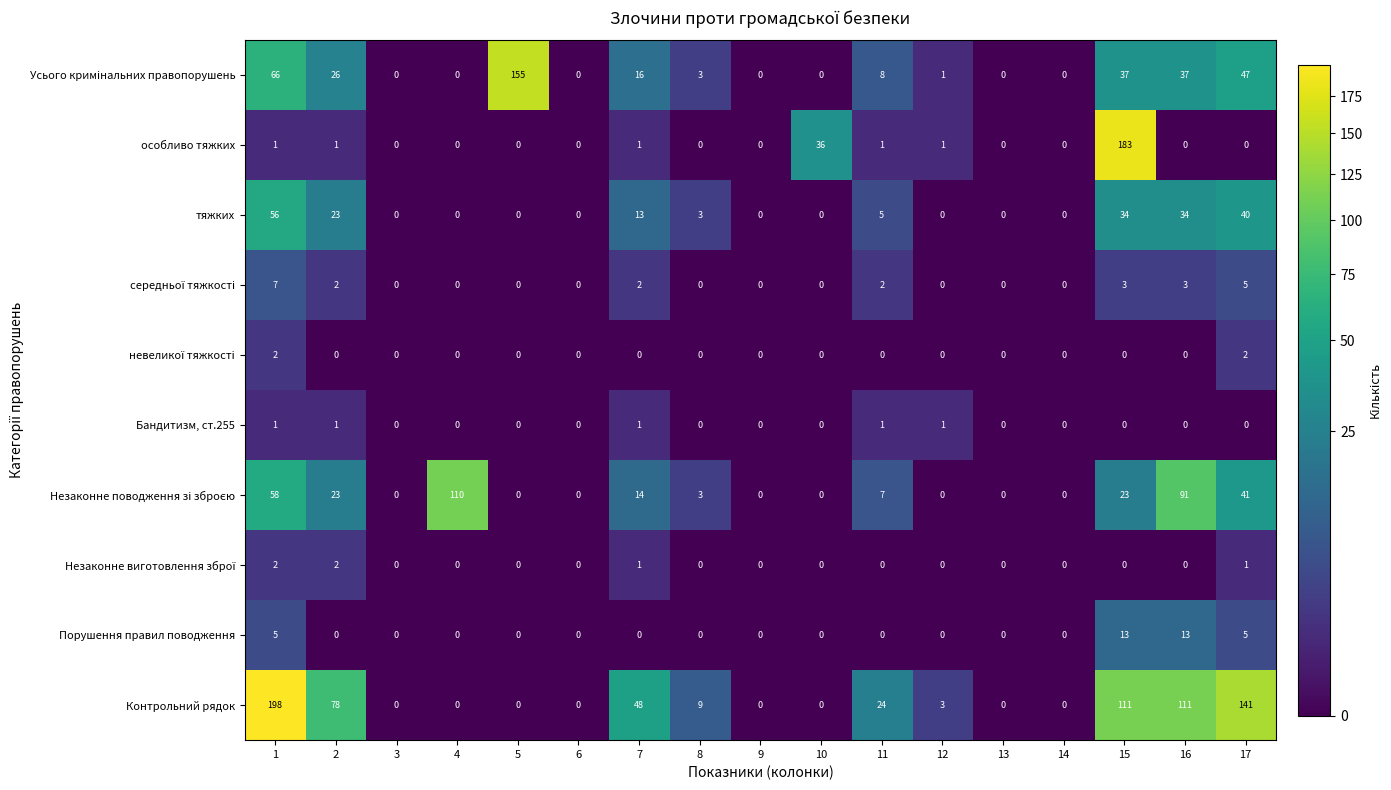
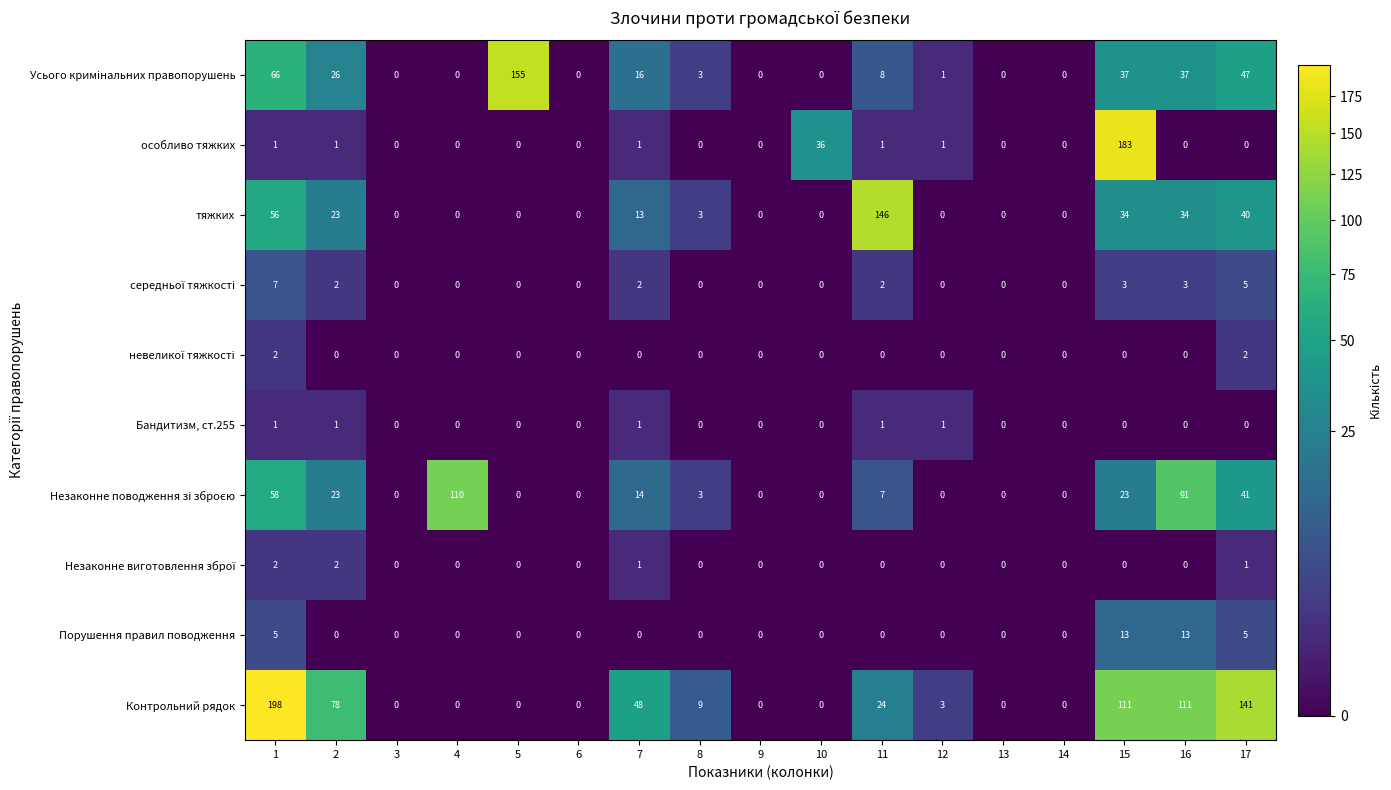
  {
    "Усього кримінальних правопорушень": {
      "1": 66,
      "2": 26,
      "3": 0,
      "4": 0,
      "5": 155,
      "6": 0,
      "7": 16,
      "8": 3,
      "9": 0,
      "10": 0,
      "11": 8,
      "12": 1,
      "13": 0,
      "14": 0,
      "15": 37,
      "16": 37,
      "17": 47
    },
    "особливо тяжких": {
      "1": 1,
      "2": 1,
      "3": 0,
      "4": 0,
      "5": 0,
      "6": 0,
      "7": 1,
      "8": 0,
      "9": 0,
      "10": 36,
      "11": 1,
      "12": 1,
      "13": 0,
      "14": 0,
      "15": 183,
      "16": 0,
      "17": 0
    },
    "тяжких": {
      "1": 56,
      "2": 23,
      "3": 0,
      "4": 0,
      "5": 0,
      "6": 0,
      "7": 13,
      "8": 3,
      "9": 0,
      "10": 0,
-     "11": 5,
+     "11": 146,
      "12": 0,
      "13": 0,
      "14": 0,
      "15": 34,
      "16": 34,
      "17": 40
    },
    "середньої тяжкості": {
      "1": 7,
      "2": 2,
      "3": 0,
      "4": 0,
      "5": 0,
      "6": 0,
      "7": 2,
      "8": 0,
      "9": 0,
      "10": 0,
      "11": 2,
      "12": 0,
      "13": 0,
      "14": 0,
      "15": 3,
      "16": 3,
      "17": 5
    },
    "невеликої тяжкості": {
      "1": 2,
      "2": 0,
      "3": 0,
      "4": 0,
      "5": 0,
      "6": 0,
      "7": 0,
      "8": 0,
      "9": 0,
      "10": 0,
      "11": 0,
      "12": 0,
      "13": 0,
      "14": 0,
      "15": 0,
      "16": 0,
      "17": 2
    },
    "Бандитизм, ст.255": {
      "1": 1,
      "2": 1,
      "3": 0,
      "4": 0,
      "5": 0,
      "6": 0,
      "7": 1,
      "8": 0,
      "9": 0,
      "10": 0,
      "11": 1,
      "12": 1,
      "13": 0,
      "14": 0,
      "15": 0,
      "16": 0,
      "17": 0
    },
    "Незаконне поводження зі зброєю": {
      "1": 58,
      "2": 23,
      "3": 0,
      "4": 110,
      "5": 0,
      "6": 0,
      "7": 14,
      "8": 3,
      "9": 0,
      "10": 0,
      "11": 7,
      "12": 0,
      "13": 0,
      "14": 0,
      "15": 23,
      "16": 91,
      "17": 41
    },
    "Незаконне виготовлення зброї": {
      "1": 2,
      "2": 2,
      "3": 0,
      "4": 0,
      "5": 0,
      "6": 0,
      "7": 1,
      "8": 0,
      "9": 0,
      "10": 0,
      "11": 0,
      "12": 0,
      "13": 0,
      "14": 0,
      "15": 0,
      "16": 0,
      "17": 1
    },
    "Порушення правил поводження": {
      "1": 5,
      "2": 0,
      "3": 0,
      "4": 0,
      "5": 0,
      "6": 0,
      "7": 0,
      "8": 0,
      "9": 0,
      "10": 0,
      "11": 0,
      "12": 0,
      "13": 0,
      "14": 0,
      "15": 13,
      "16": 13,
      "17": 5
    },
    "Контрольний рядок": {
      "1": 198,
      "2": 78,
      "3": 0,
      "4": 0,
      "5": 0,
      "6": 0,
      "7": 48,
      "8": 9,
      "9": 0,
      "10": 0,
      "11": 24,
      "12": 3,
      "13": 0,
      "14": 0,
      "15": 111,
      "16": 111,
      "17": 141
    }
  }
